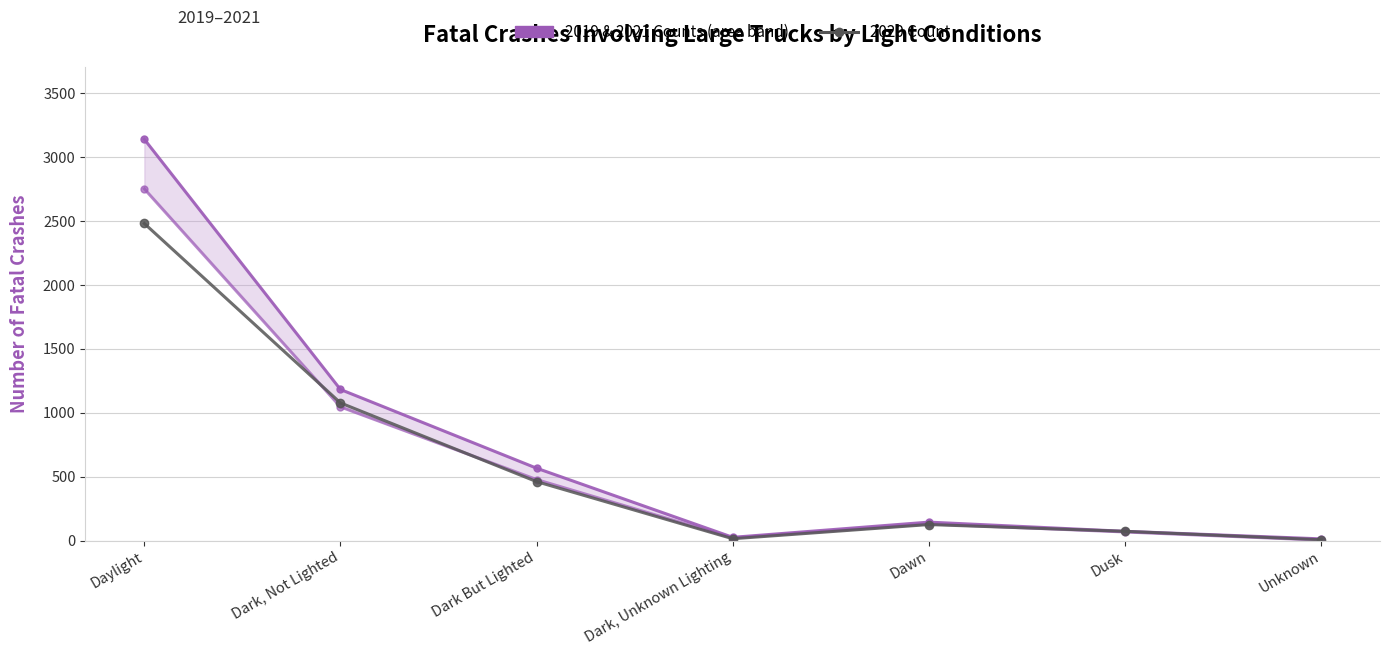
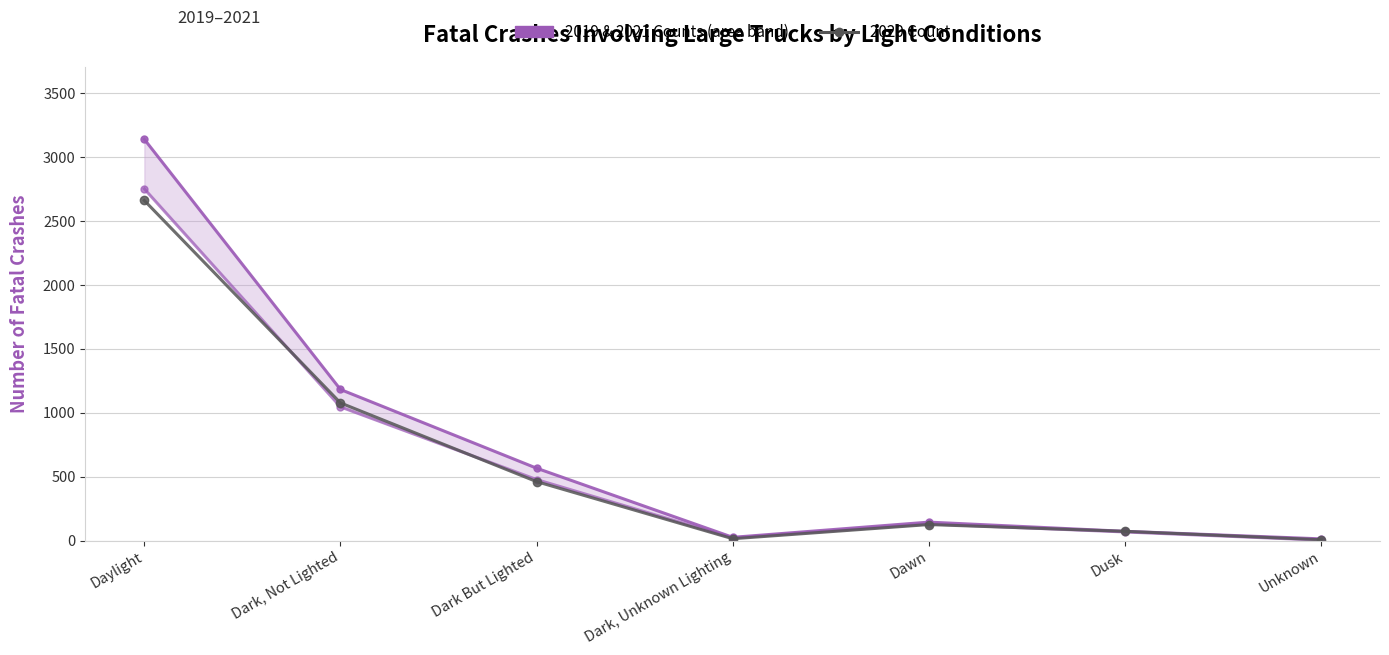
  {
    "2020 Count": {
-     "Daylight": 2480,
+     "Daylight": 2660,
      "Dark, Not Lighted": 1080
    }
  }
